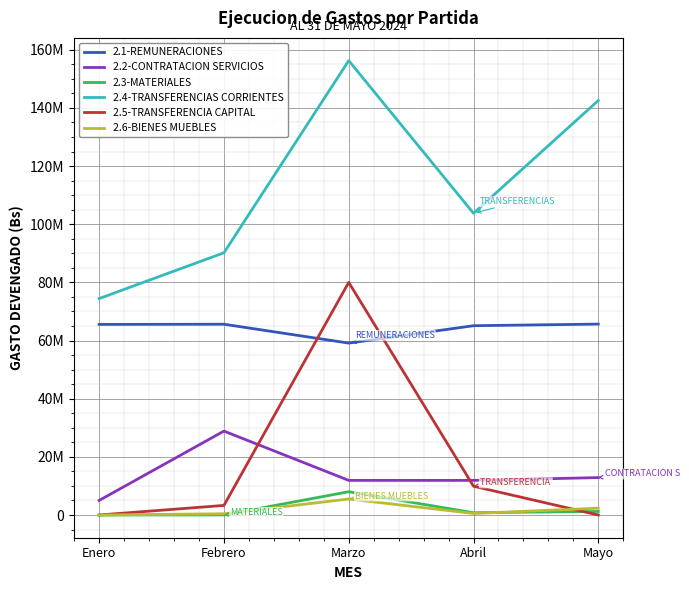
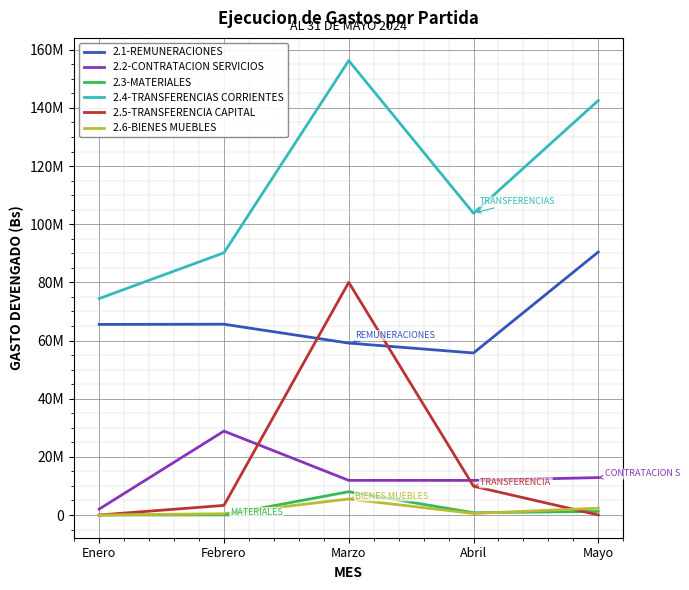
  {
    "2.1-REMUNERACIONES": {
      "Enero": 66000000,
      "Febrero": 66000000,
      "Marzo": 59000000,
-     "Abril": 65000000,
-     "Mayo": 66000000
+     "Abril": 56000000,
+     "Mayo": 90000000
    },
    "2.2-CONTRATACION SERVICIOS": {
-     "Enero": 5000000,
+     "Enero": 2000000,
      "Febrero": 29000000,
      "Marzo": 12000000,
      "Abril": 12000000,
      "Mayo": 13000000
    },
    "2.3-MATERIALES": {
      "Marzo": 8000000,
      "Mayo": 1000000
    },
    "2.4-TRANSFERENCIAS CORRIENTES": {
      "Enero": 74000000,
      "Febrero": 90000000,
      "Marzo": 156000000,
      "Abril": 104000000,
      "Mayo": 143000000
    },
    "2.5-TRANSFERENCIA CAPITAL": {
      "Febrero": 3000000,
      "Marzo": 80000000,
      "Abril": 10000000,
      "Mayo": 0
    },
    "2.6-BIENES MUEBLES": {
      "Marzo": 6000000,
      "Mayo": 2000000
    }
  }
